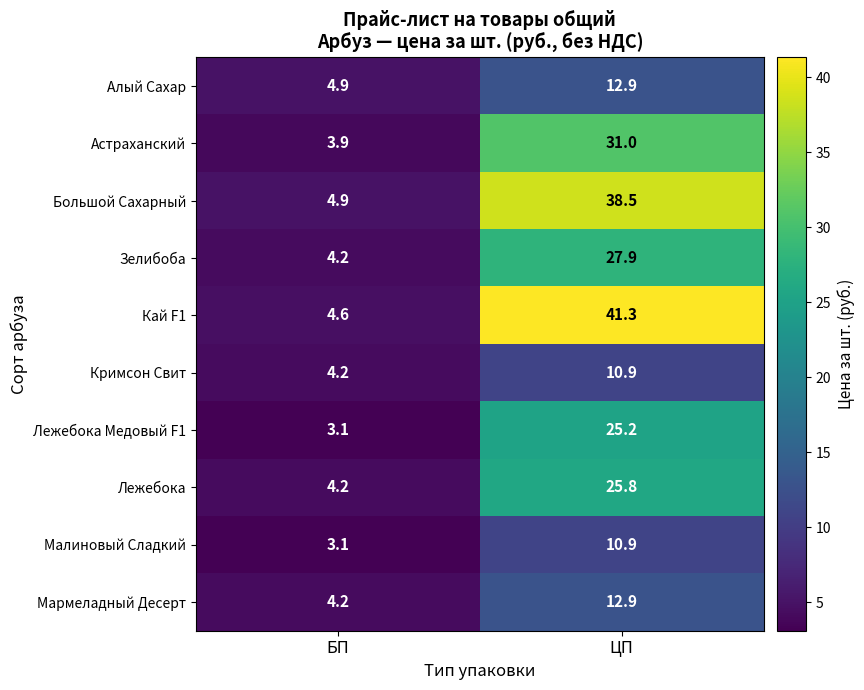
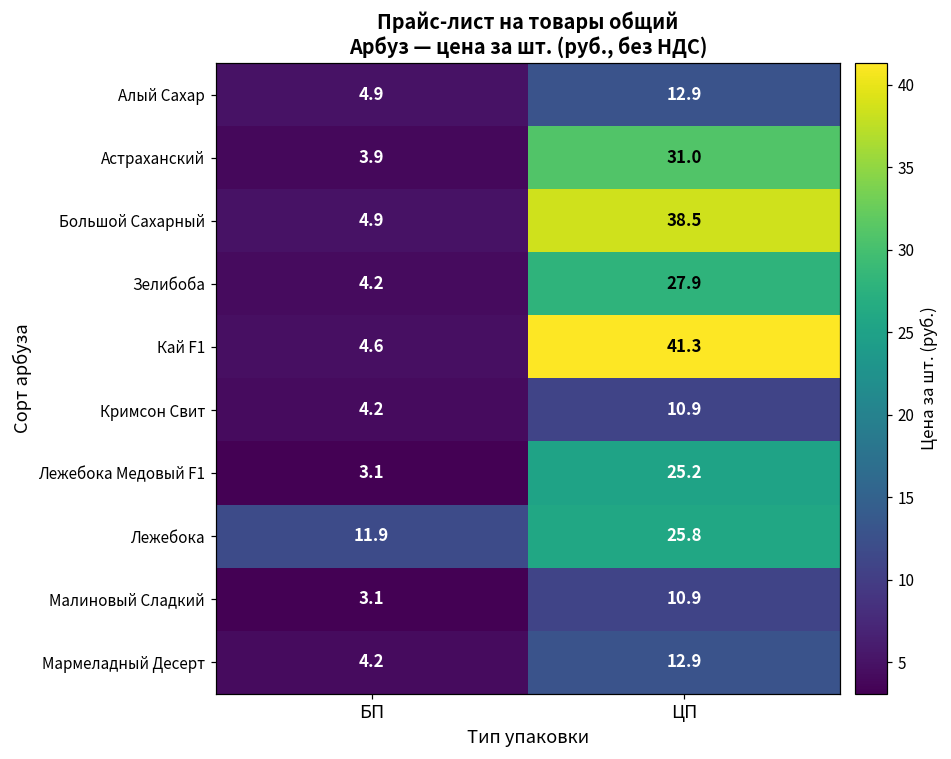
  {
    "Алый Сахар": {
      "БП": 4.9,
      "ЦП": 12.9
    },
    "Астраханский": {
      "БП": 3.9,
      "ЦП": 31.0
    },
    "Большой Сахарный": {
      "БП": 4.9,
      "ЦП": 38.5
    },
    "Зелибоба": {
      "БП": 4.2,
      "ЦП": 27.9
    },
    "Кай F1": {
      "БП": 4.6,
      "ЦП": 41.3
    },
    "Кримсон Свит": {
      "БП": 4.2,
      "ЦП": 10.9
    },
    "Лежебока Медовый F1": {
      "БП": 3.1,
      "ЦП": 25.2
    },
    "Лежебока": {
-     "БП": 4.2,
+     "БП": 11.9,
      "ЦП": 25.8
    },
    "Малиновый Сладкий": {
      "БП": 3.1,
      "ЦП": 10.9
    },
    "Мармеладный Десерт": {
      "БП": 4.2,
      "ЦП": 12.9
    }
  }
